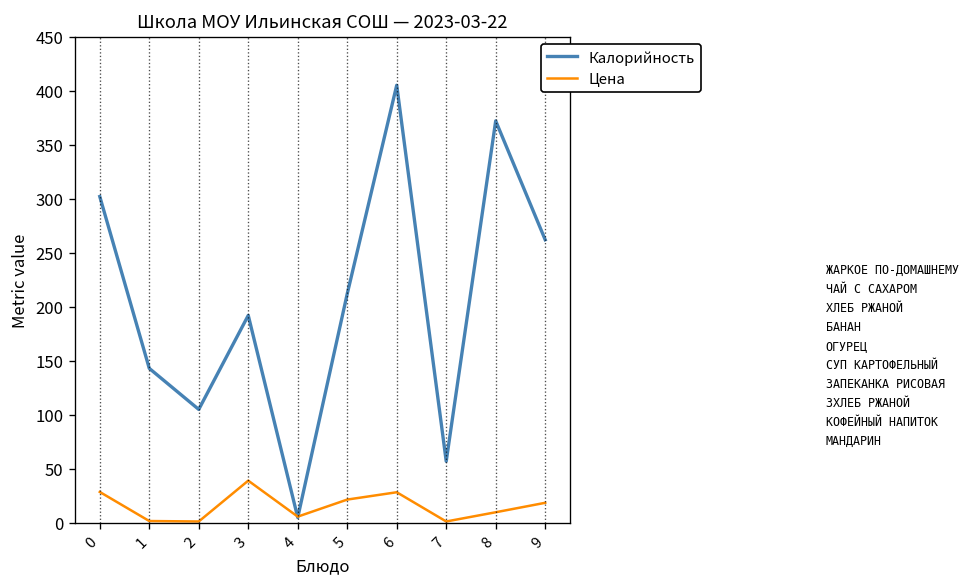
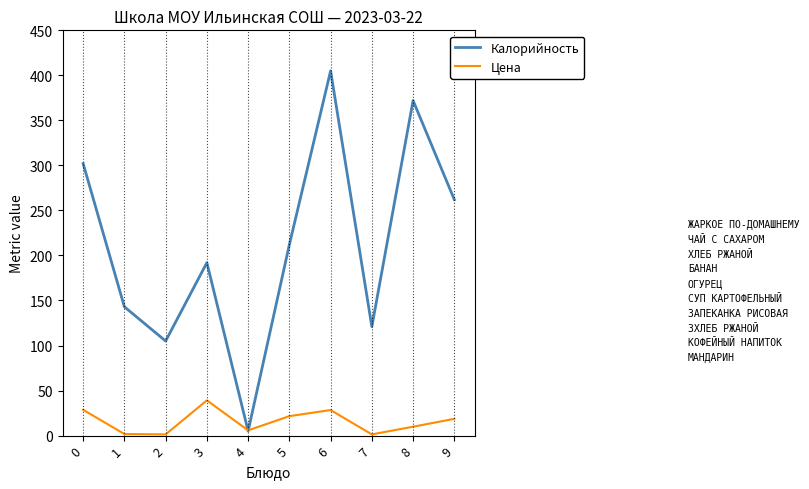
  {
    "Калорийность": {
      "0": 300,
      "1": 140,
      "2": 110,
      "3": 190,
      "5": 210,
      "6": 410,
-     "7": 60,
+     "7": 120,
      "8": 370,
      "9": 260
    },
    "Цена": {
      "0": 30,
      "1": 0,
      "2": 0,
      "3": 40,
      "5": 20,
      "6": 30,
      "7": 0,
      "8": 10,
      "9": 20
    }
  }
